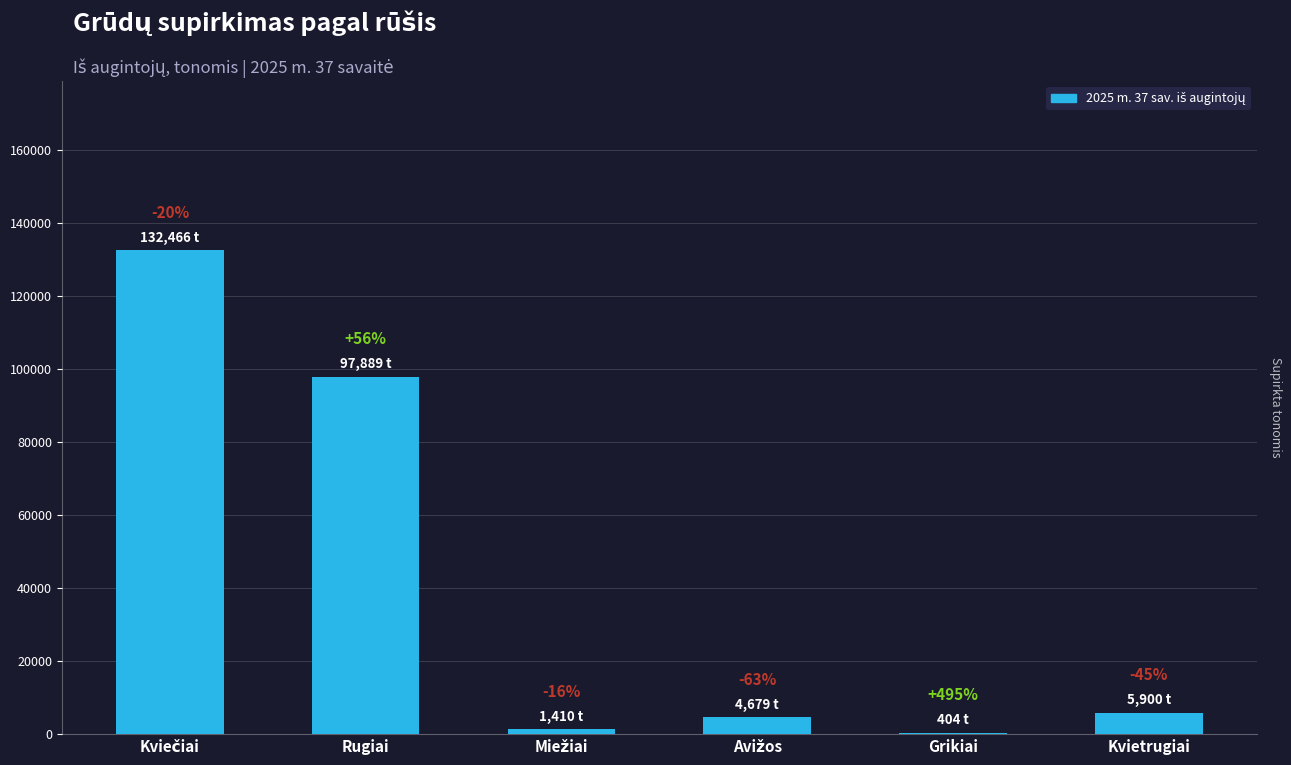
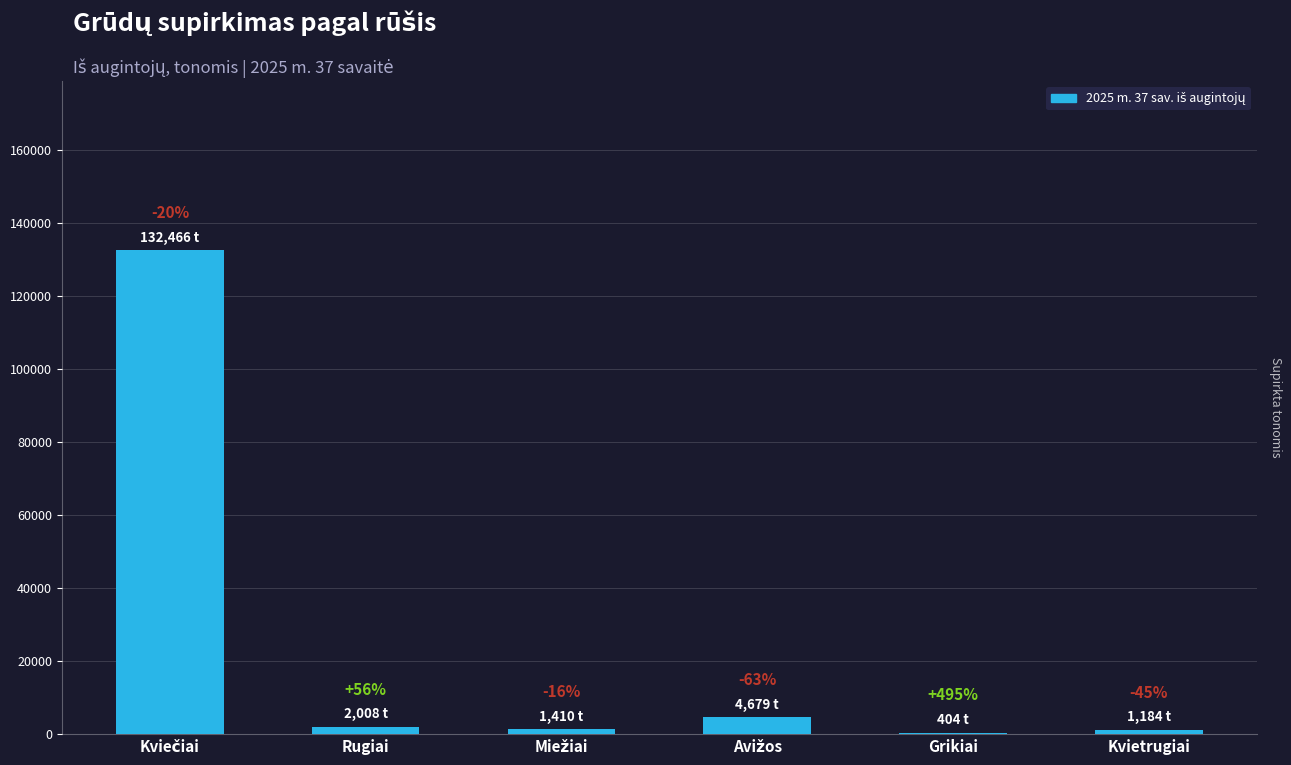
  {
    "Kviečiai": "132,466",
-   "Rugiai": "97,889",
+   "Rugiai": "2,008",
    "Miežiai": "1,410",
    "Avižos": "4,679",
    "Grikiai": "404",
-   "Kvietrugiai": "5,900"
+   "Kvietrugiai": "1,184"
  }
